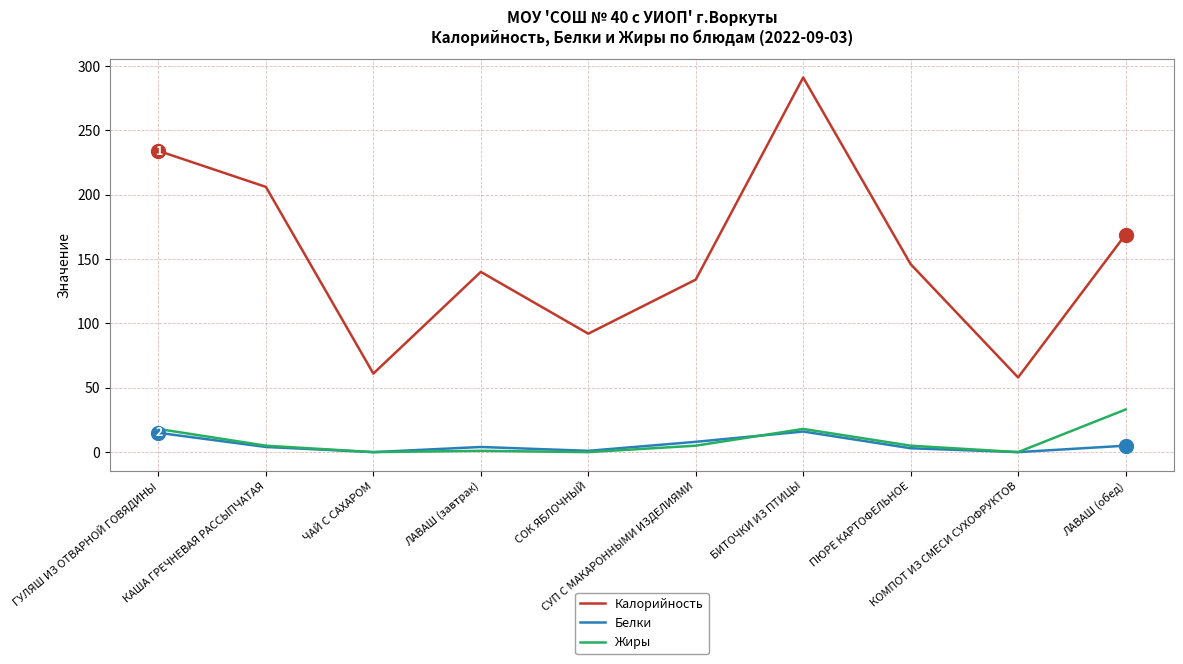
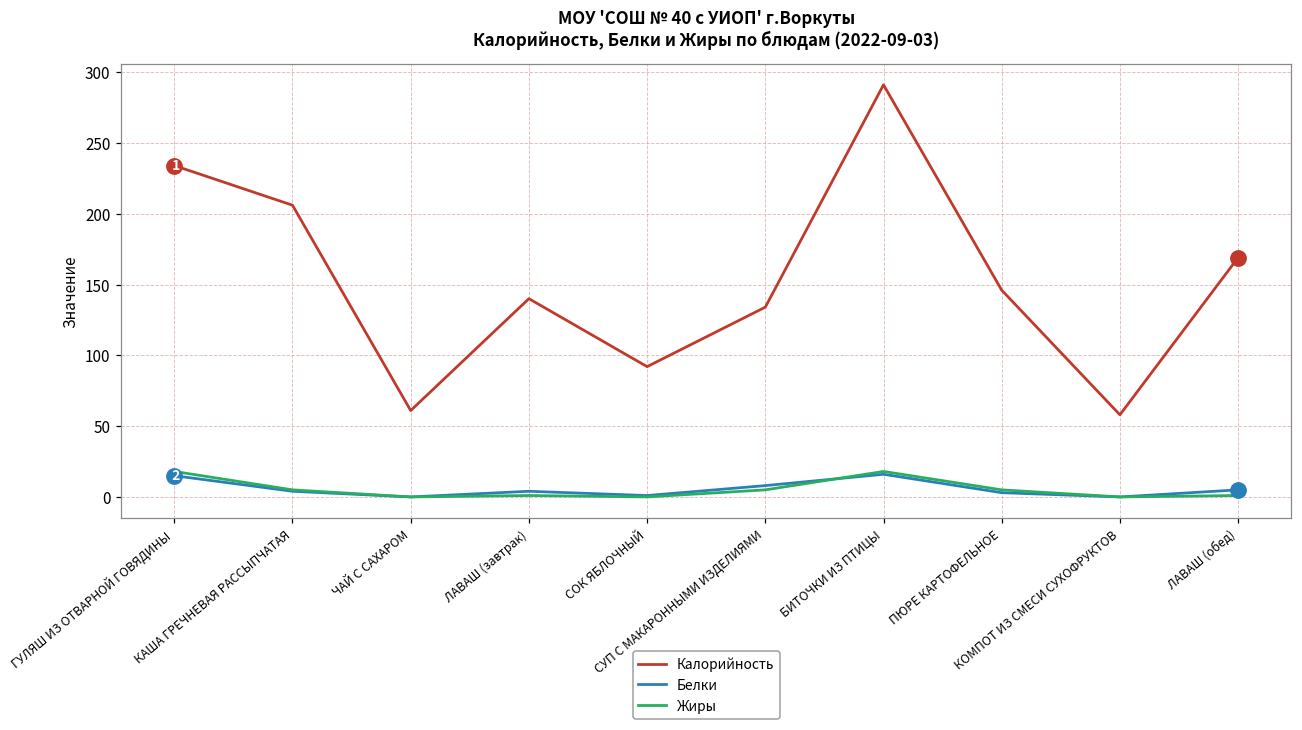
  {
    "Жиры": {
      "ЛАВАШ (завтрак)": 1,
      "СУП С МАКАРОННЫМИ ИЗДЕЛИЯМИ": 5,
      "БИТОЧКИ ИЗ ПТИЦЫ": 18,
      "ПЮРЕ КАРТОФЕЛЬНОЕ": 5,
-     "ЛАВАШ (обед)": 33
+     "ЛАВАШ (обед)": 1
    }
  }
